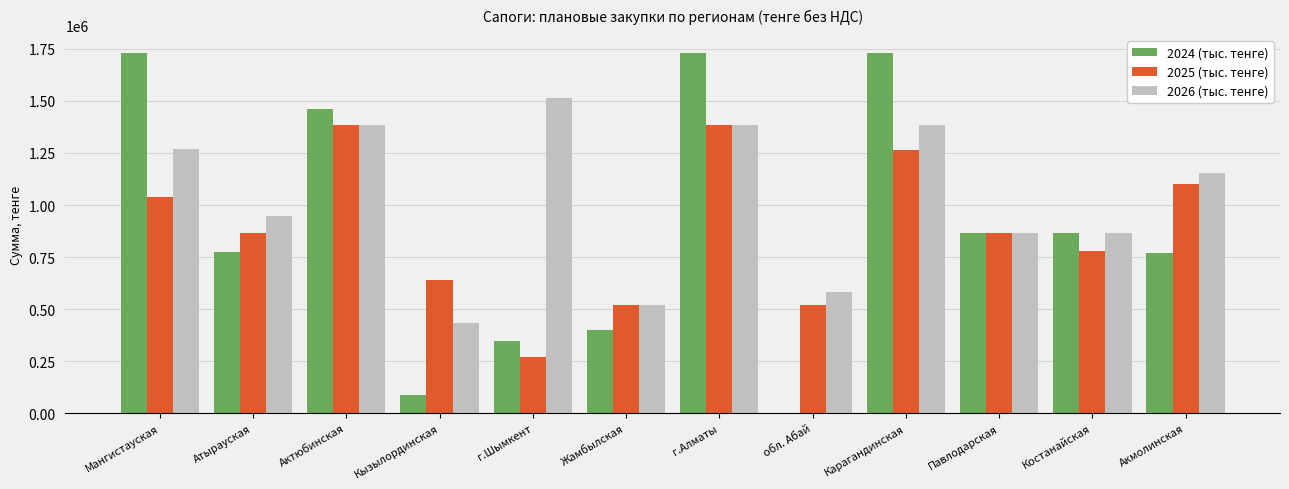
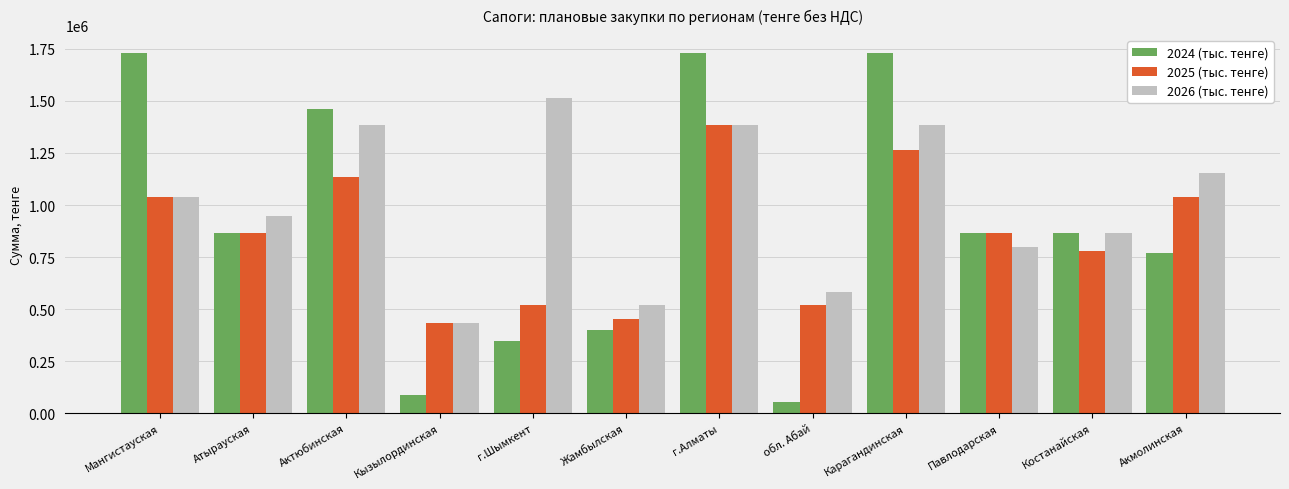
  {
    "2024 (тыс. тенге)": {
      "Мангистауская": 1730000,
-     "Атырауская": 770000,
+     "Атырауская": 870000,
      "Актюбинская": 1460000,
      "Кызылординская": 90000,
      "г.Шымкент": 350000,
      "Жамбылская": 400000,
      "г.Алматы": 1730000,
-     "обл. Абай": 0,
+     "обл. Абай": 50000,
      "Карагандинская": 1730000,
      "Павлодарская": 870000,
      "Костанайская": 870000,
      "Акмолинская": 770000
    },
    "2025 (тыс. тенге)": {
      "Мангистауская": 1040000,
      "Атырауская": 870000,
-     "Актюбинская": 1380000,
-     "Кызылординская": 640000,
-     "г.Шымкент": 270000,
-     "Жамбылская": 520000,
+     "Актюбинская": 1130000,
+     "Кызылординская": 430000,
+     "г.Шымкент": 520000,
+     "Жамбылская": 450000,
      "г.Алматы": 1380000,
      "обл. Абай": 520000,
      "Карагандинская": 1260000,
      "Павлодарская": 870000,
      "Костанайская": 780000,
-     "Акмолинская": 1100000
+     "Акмолинская": 1040000
    },
    "2026 (тыс. тенге)": {
-     "Мангистауская": 1270000,
+     "Мангистауская": 1040000,
      "Атырауская": 950000,
      "Актюбинская": 1380000,
      "Кызылординская": 430000,
      "г.Шымкент": 1520000,
      "Жамбылская": 520000,
      "г.Алматы": 1380000,
      "обл. Абай": 580000,
      "Карагандинская": 1380000,
-     "Павлодарская": 870000,
+     "Павлодарская": 800000,
      "Костанайская": 870000,
      "Акмолинская": 1160000
    }
  }
